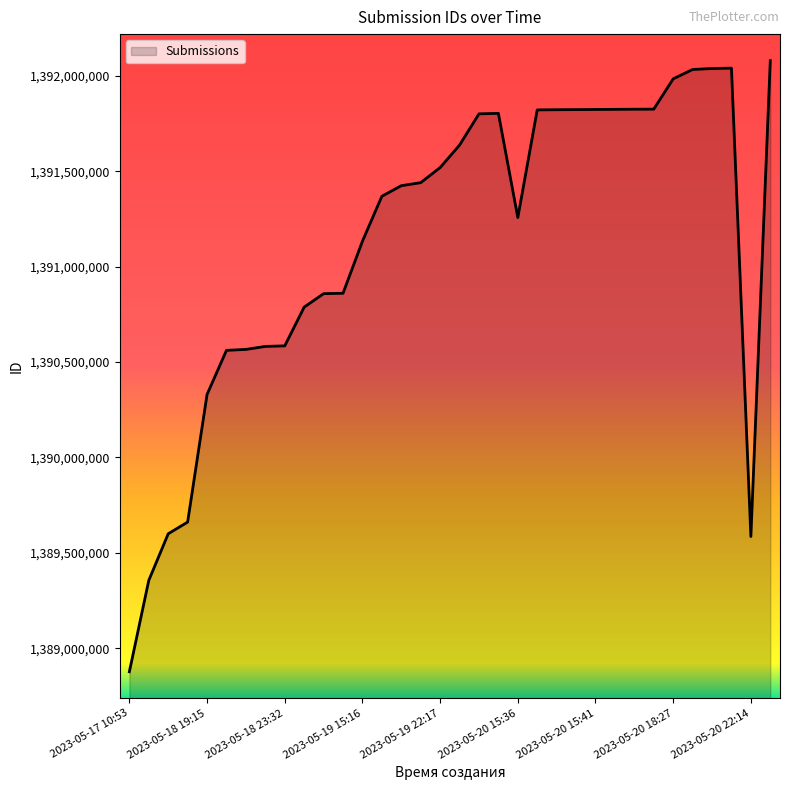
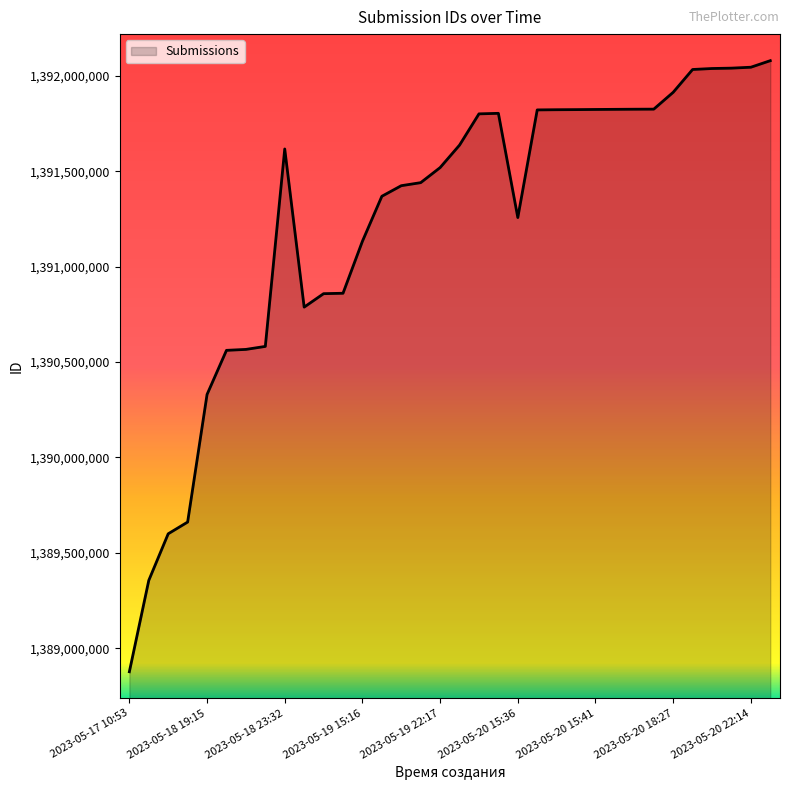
  {
    "2023-05-17 10:53": "1,388,880,000",
    "2023-05-18 19:15": "1,390,330,000",
-   "2023-05-18 23:32": "1,390,580,000",
+   "2023-05-18 23:32": "1,391,620,000",
    "2023-05-19 15:16": "1,391,130,000",
    "2023-05-19 22:17": "1,391,520,000",
    "2023-05-20 15:36": "1,391,260,000",
    "2023-05-20 15:41": "1,391,820,000",
-   "2023-05-20 18:27": "1,391,980,000",
-   "2023-05-20 22:14": "1,389,590,000"
+   "2023-05-20 18:27": "1,391,910,000",
+   "2023-05-20 22:14": "1,392,050,000"
  }
